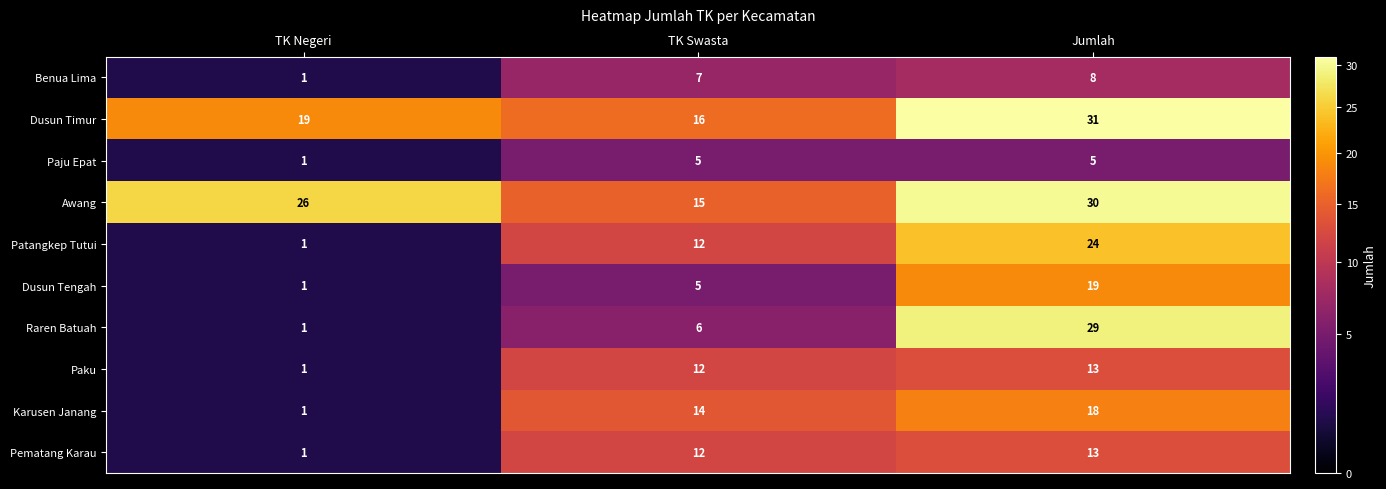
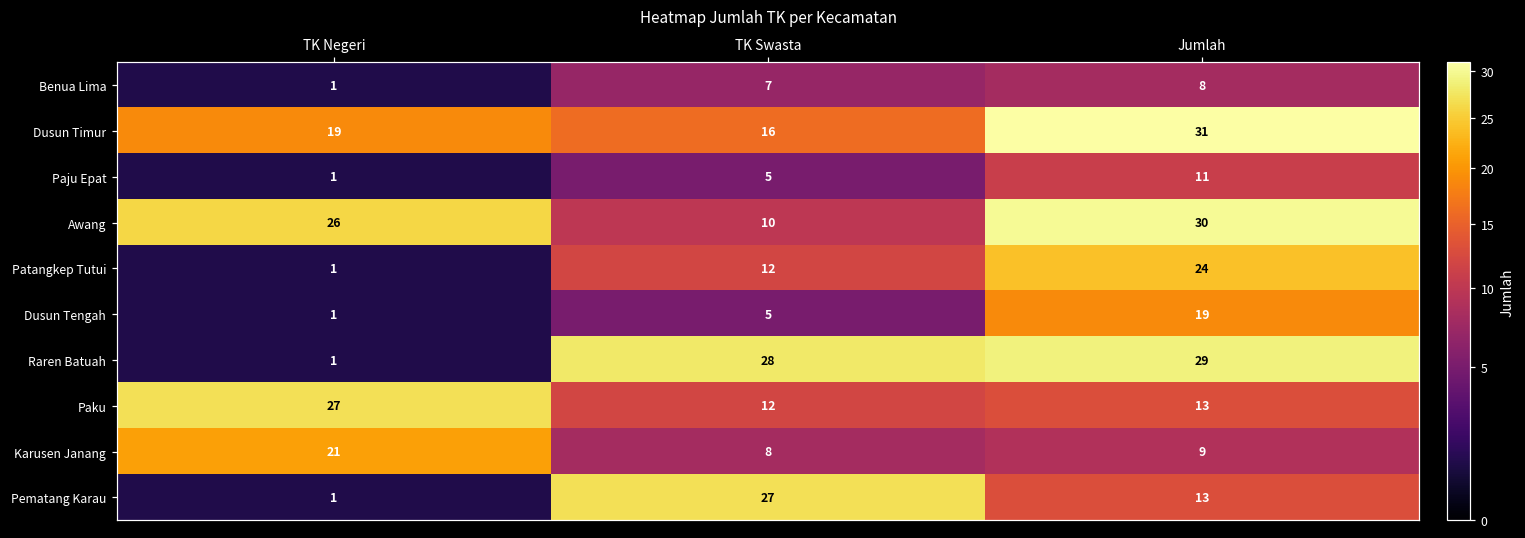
  {
    "Benua Lima": {
      "TK Negeri": 1,
      "TK Swasta": 7,
      "Jumlah": 8
    },
    "Dusun Timur": {
      "TK Negeri": 19,
      "TK Swasta": 16,
      "Jumlah": 31
    },
    "Paju Epat": {
      "TK Negeri": 1,
      "TK Swasta": 5,
-     "Jumlah": 5
+     "Jumlah": 11
    },
    "Awang": {
      "TK Negeri": 26,
-     "TK Swasta": 15,
+     "TK Swasta": 10,
      "Jumlah": 30
    },
    "Patangkep Tutui": {
      "TK Negeri": 1,
      "TK Swasta": 12,
      "Jumlah": 24
    },
    "Dusun Tengah": {
      "TK Negeri": 1,
      "TK Swasta": 5,
      "Jumlah": 19
    },
    "Raren Batuah": {
      "TK Negeri": 1,
-     "TK Swasta": 6,
+     "TK Swasta": 28,
      "Jumlah": 29
    },
    "Paku": {
-     "TK Negeri": 1,
+     "TK Negeri": 27,
      "TK Swasta": 12,
      "Jumlah": 13
    },
    "Karusen Janang": {
-     "TK Negeri": 1,
-     "TK Swasta": 14,
-     "Jumlah": 18
+     "TK Negeri": 21,
+     "TK Swasta": 8,
+     "Jumlah": 9
    },
    "Pematang Karau": {
      "TK Negeri": 1,
-     "TK Swasta": 12,
+     "TK Swasta": 27,
      "Jumlah": 13
    }
  }
